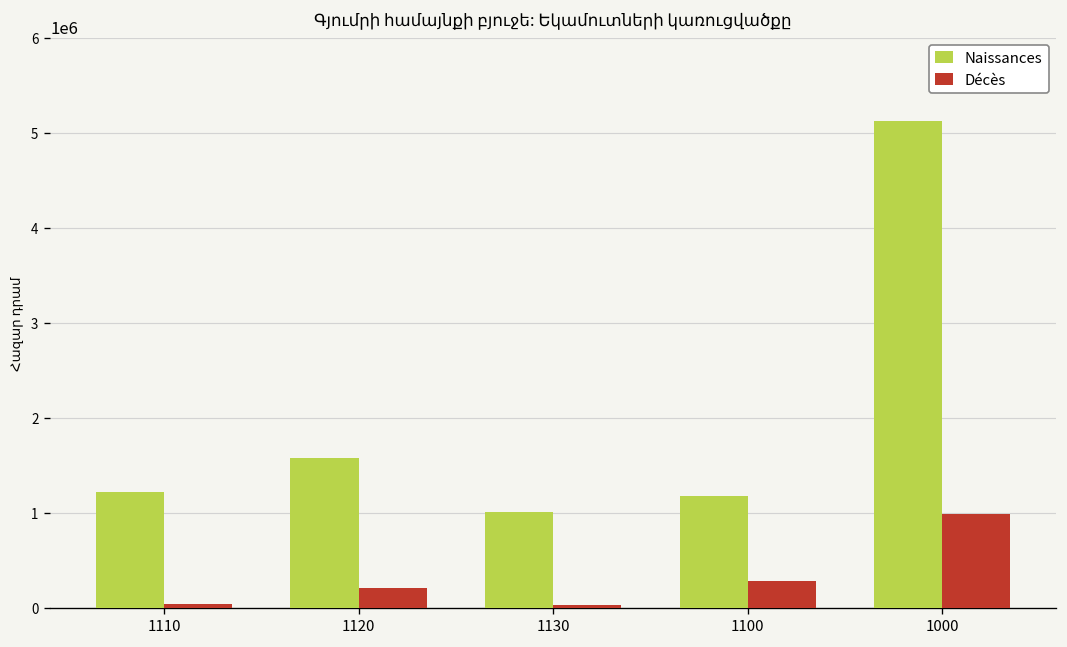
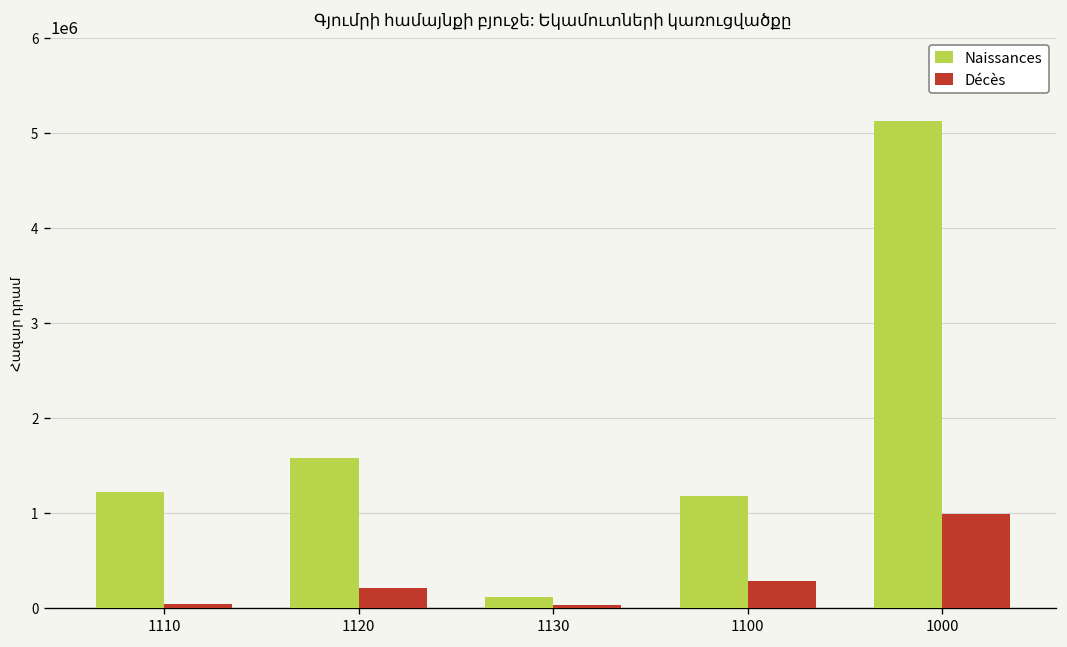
  {
    "Naissances": {
      "1110": 1200000,
      "1120": 1600000,
-     "1130": 1000000,
+     "1130": 100000,
      "1100": 1200000,
      "1000": 5100000
    },
    "Décès": {
      "1110": 0,
      "1120": 200000,
      "1100": 300000,
      "1000": 1000000
    }
  }
